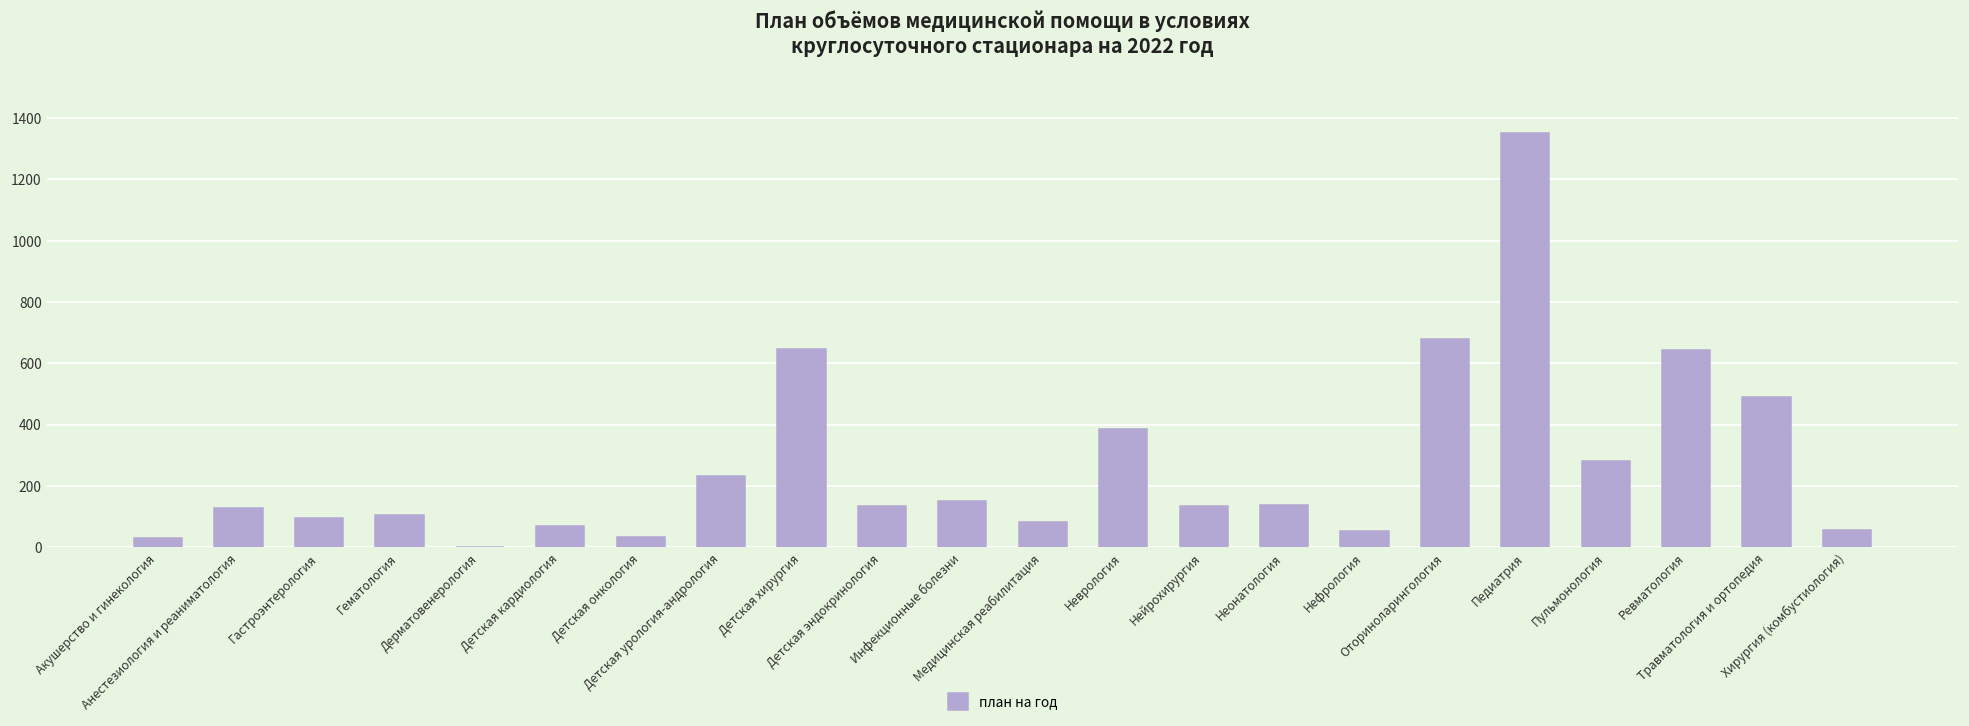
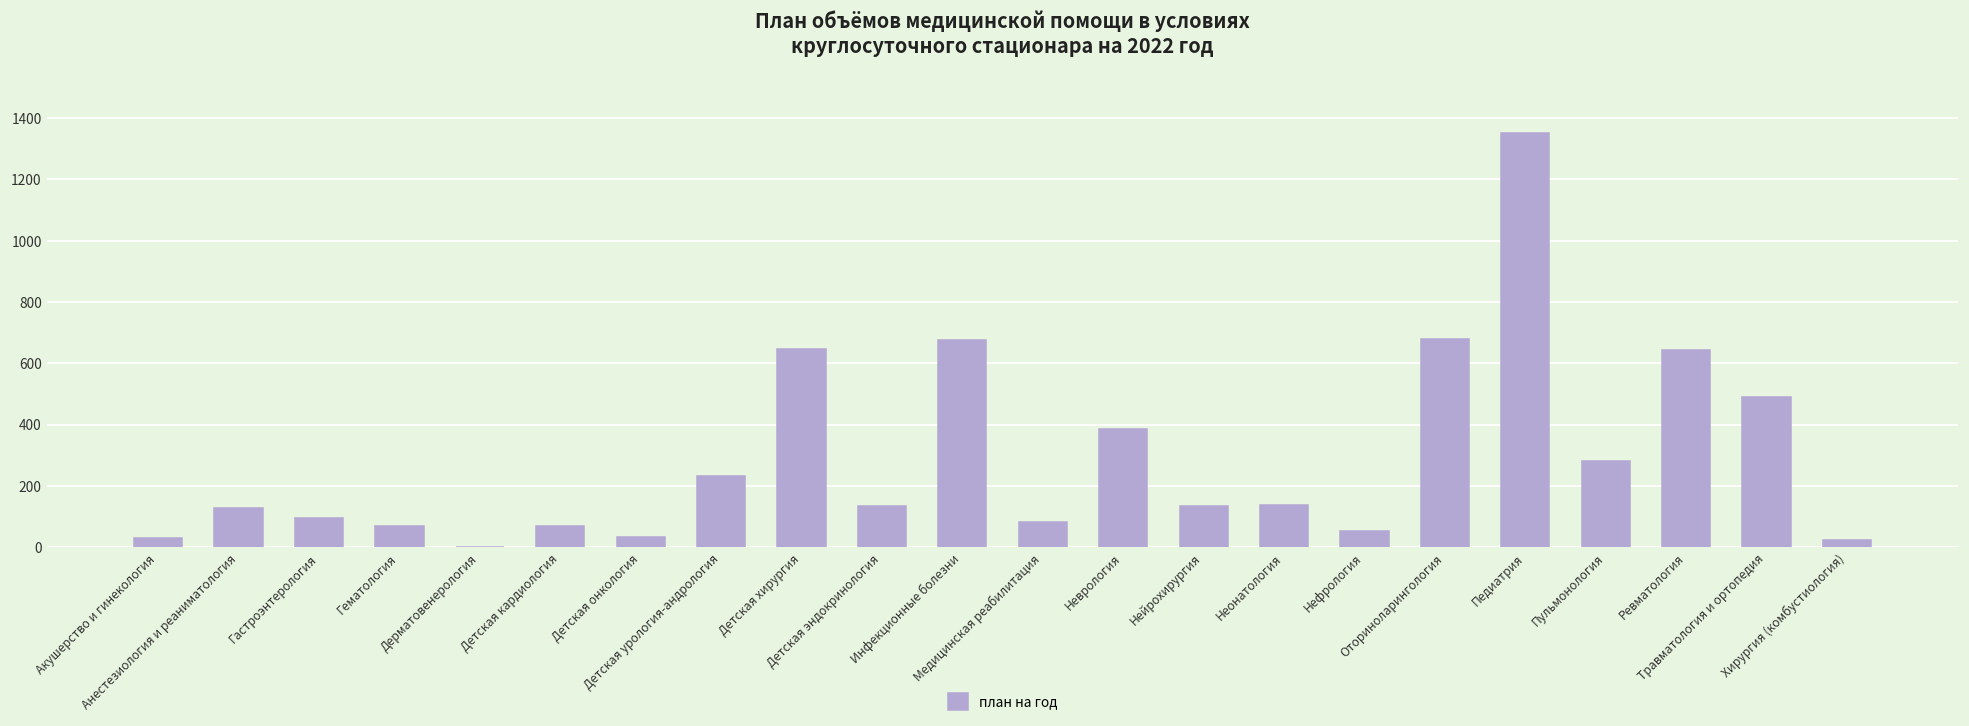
  {
    "Акушерство и гинекология": 30,
    "Анестезиология и реаниматология": 130,
    "Гастроэнтерология": 100,
-   "Гематология": 100,
+   "Гематология": 70,
    "Дерматовенерология": 0,
    "Детская кардиология": 70,
    "Детская онкология": 30,
    "Детская урология-андрология": 230,
    "Детская хирургия": 650,
    "Детская эндокринология": 140,
-   "Инфекционные болезни": 150,
+   "Инфекционные болезни": 680,
    "Медицинская реабилитация": 80,
    "Неврология": 390,
    "Нейрохирургия": 130,
    "Неонатология": 140,
    "Нефрология": 50,
    "Оториноларингология": 680,
    "Педиатрия": 1350,
    "Пульмонология": 280,
    "Ревматология": 640,
    "Травматология и ортопедия": 490,
-   "Хирургия (комбустиология)": 60
+   "Хирургия (комбустиология)": 20
  }
